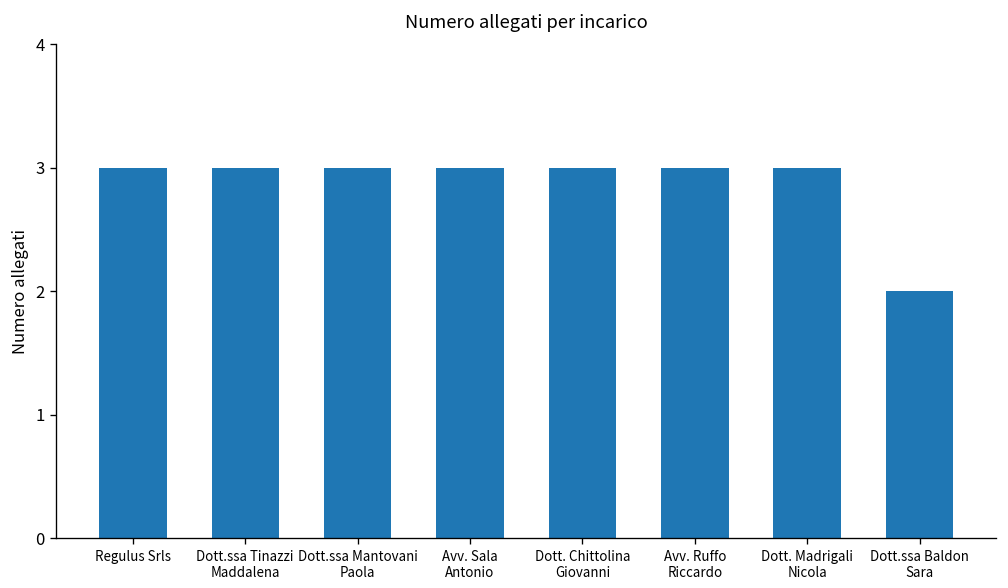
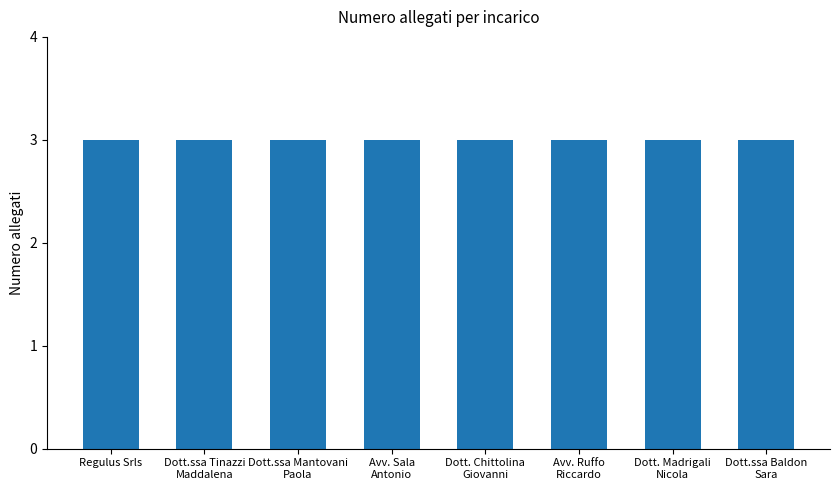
  {
    "Regulus Srls": 3,
    "Dott.ssa Tinazzi Maddalena": 3,
    "Dott.ssa Mantovani Paola": 3,
    "Avv. Sala Antonio": 3,
    "Dott. Chittolina Giovanni": 3,
    "Avv. Ruffo Riccardo": 3,
    "Dott. Madrigali Nicola": 3,
-   "Dott.ssa Baldon Sara": 2
+   "Dott.ssa Baldon Sara": 3
  }
